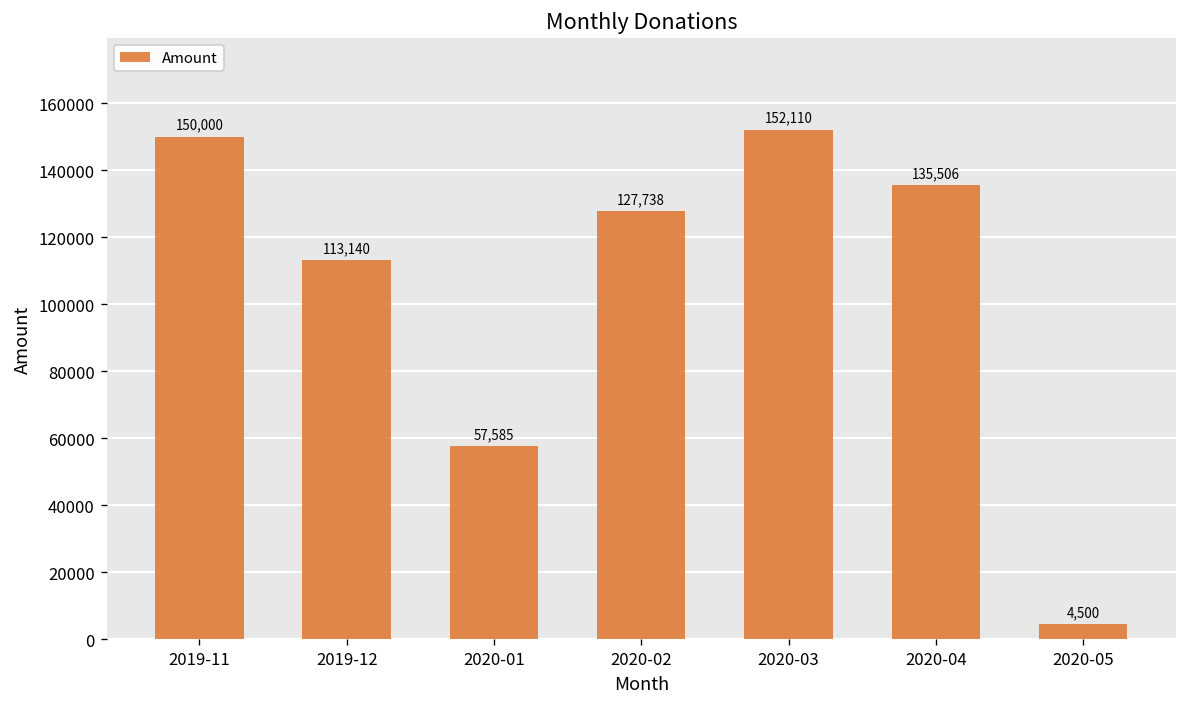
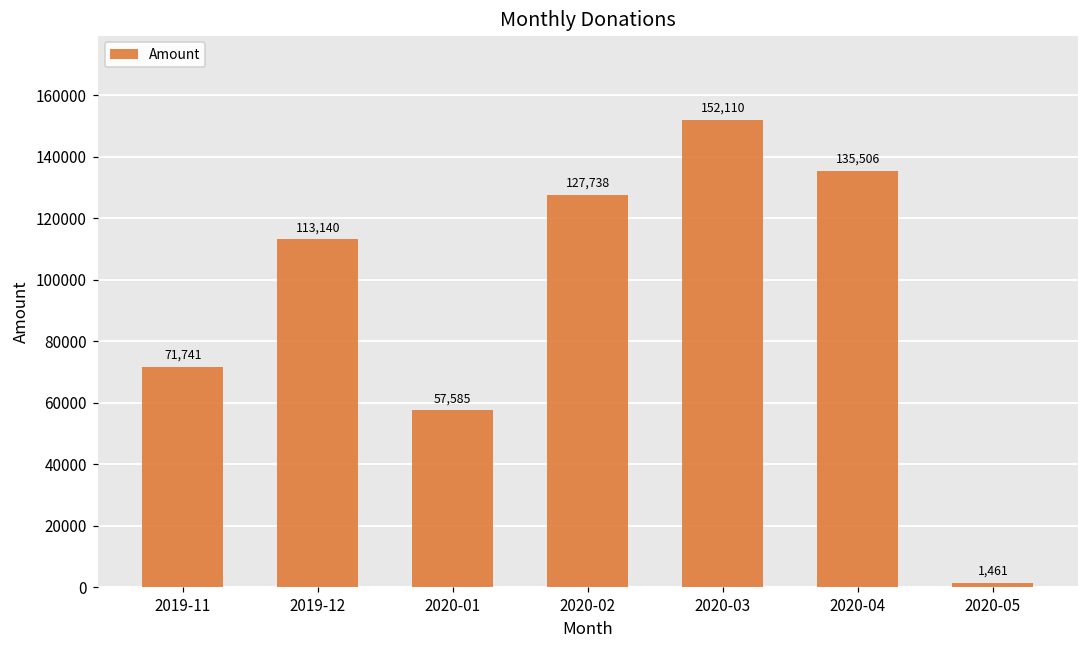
  {
-   "2019-11": "150,000",
+   "2019-11": "71,741",
    "2019-12": "113,140",
    "2020-01": "57,585",
    "2020-02": "127,738",
    "2020-03": "152,110",
    "2020-04": "135,506",
-   "2020-05": "4,500"
+   "2020-05": "1,461"
  }
